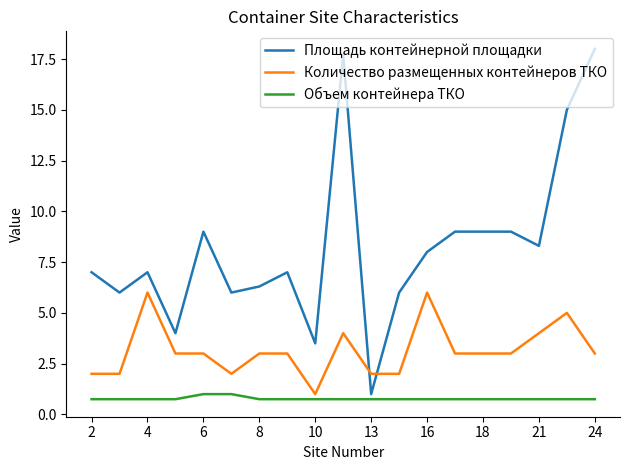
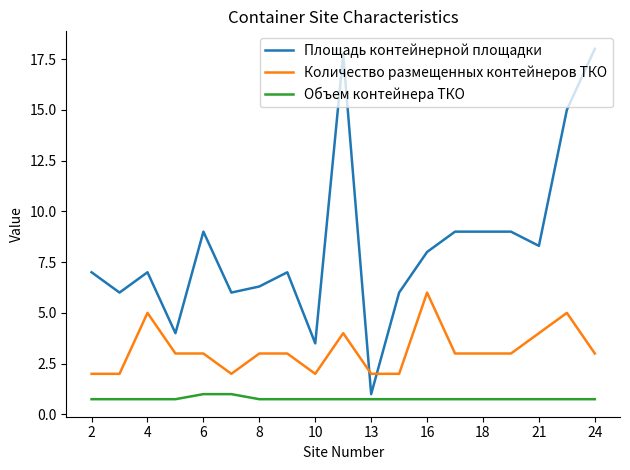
  {
    "Площадь контейнерной площадки": {
      "2": 7,
      "4": 7,
      "6": 9,
      "8": 6.3,
      "10": 3.5,
      "13": 1,
      "16": 8,
      "18": 9,
      "21": 8.3
    },
    "Количество размещенных контейнеров ТКО": {
      "2": 2,
-     "4": 6,
+     "4": 5,
      "6": 3,
      "8": 3,
-     "10": 1,
+     "10": 2,
      "13": 2,
      "16": 6,
      "18": 3,
      "21": 4,
      "24": 3
    },
    "Объем контейнера ТКО": {
      "2": 0.8,
      "4": 0.8,
      "6": 1,
      "8": 0.8,
      "10": 0.8,
      "13": 0.8,
      "16": 0.8,
      "18": 0.8,
      "21": 0.8,
      "24": 0.8
    }
  }
